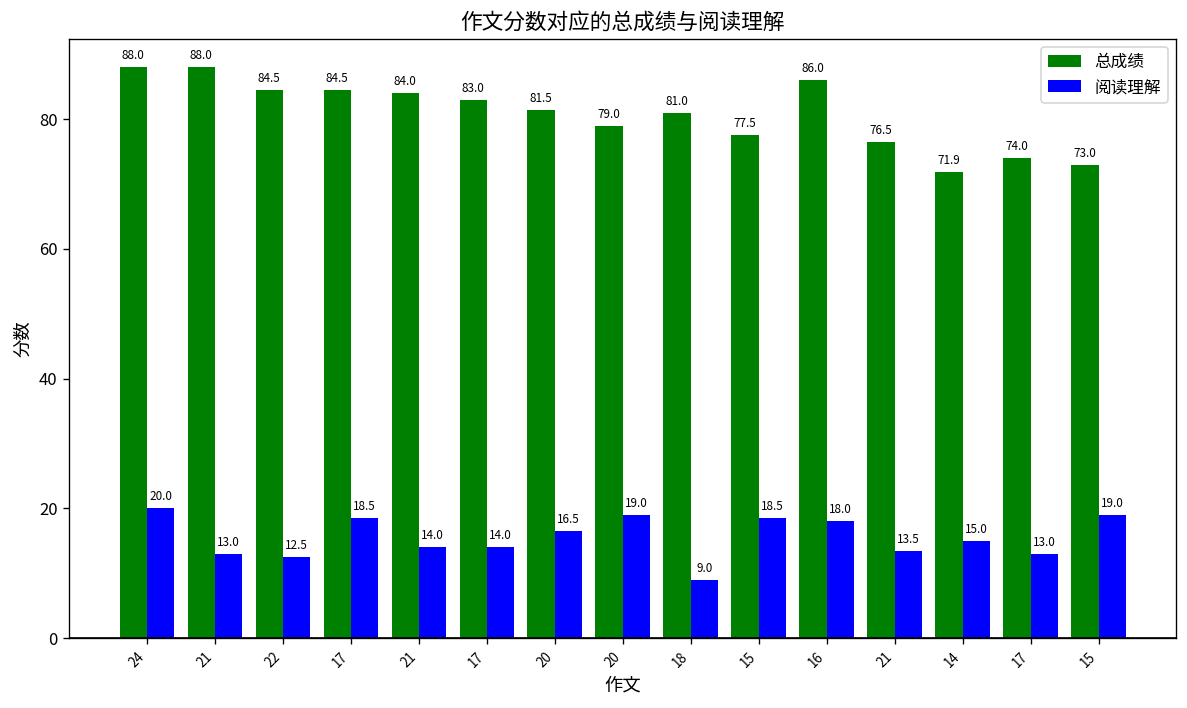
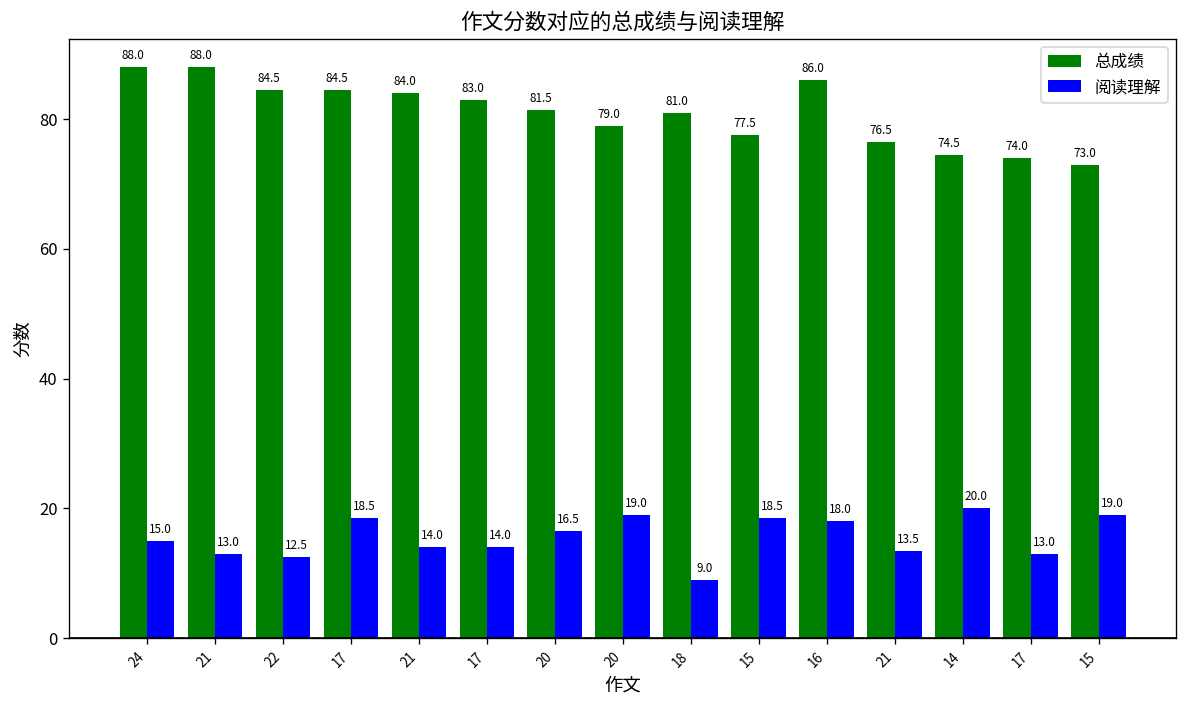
  {
    "总成绩": {
      "24": 88.0,
      "22": 84.5,
      "18": 81.0,
      "16": 86.0,
-     "14": 71.9
+     "14": 74.5
    },
    "阅读理解": {
-     "24": 20.0,
+     "24": 15.0,
      "22": 12.5,
      "18": 9.0,
      "16": 18.0,
-     "14": 15.0
+     "14": 20.0
    }
  }
